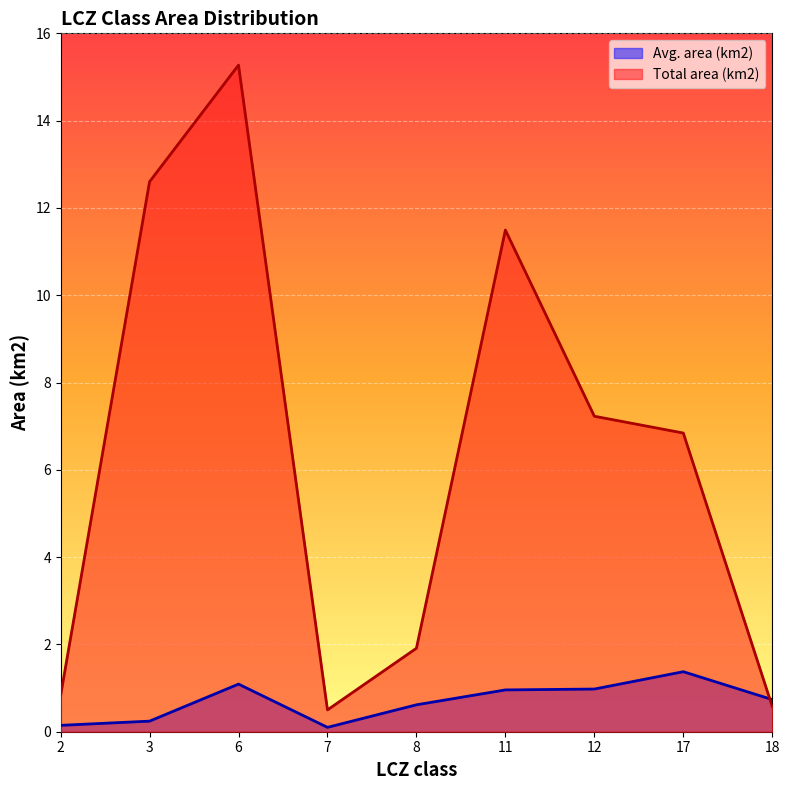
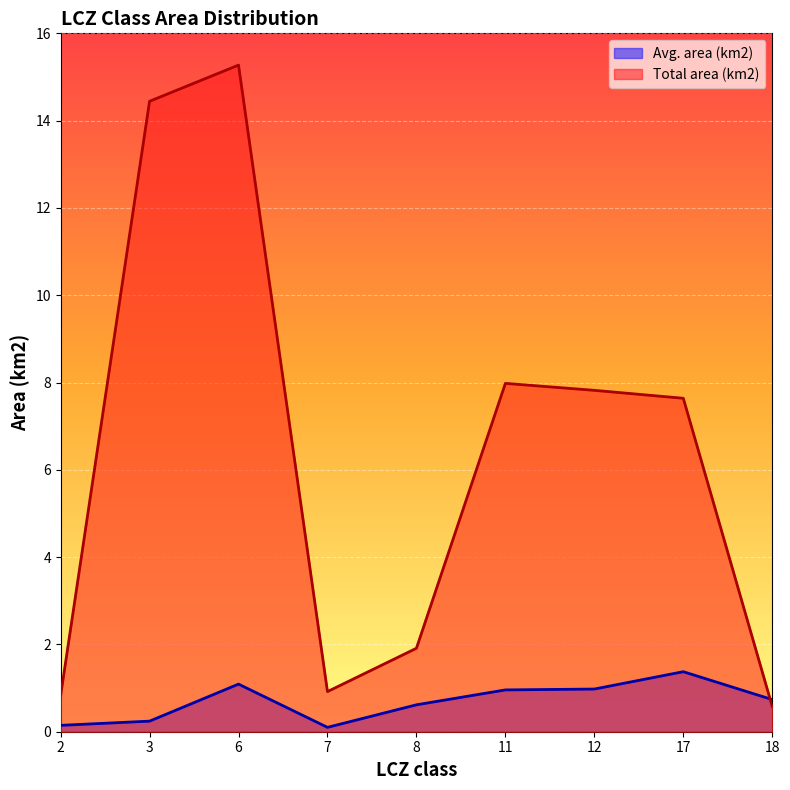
  {
    "Avg. area (km2)": {
      "2": 0.1,
      "3": 0.2,
      "6": 1.1,
      "7": 0.1,
      "8": 0.6,
      "11": 1.0,
      "12": 1.0,
      "17": 1.4,
      "18": 0.7
    },
    "Total area (km2)": {
      "2": 0.8,
-     "3": 12.6,
+     "3": 14.4,
      "6": 15.3,
-     "7": 0.5,
+     "7": 0.9,
      "8": 1.9,
-     "11": 11.5,
-     "12": 7.2,
-     "17": 6.8,
+     "11": 8.0,
+     "12": 7.8,
+     "17": 7.6,
      "18": 0.6
    }
  }
